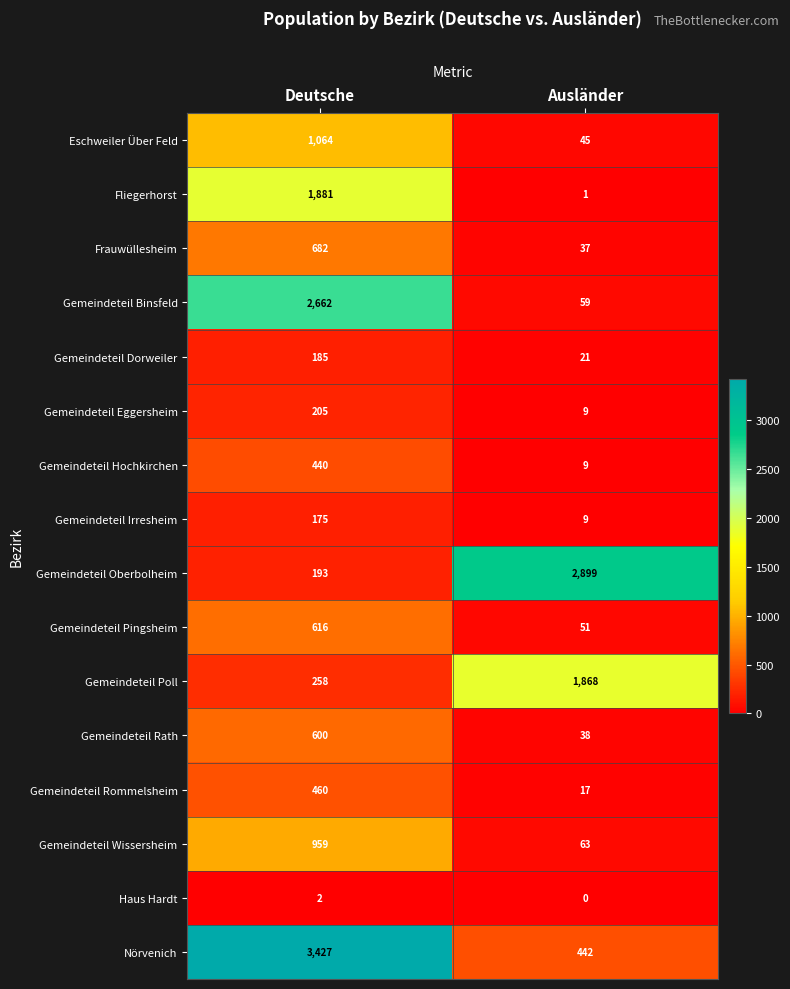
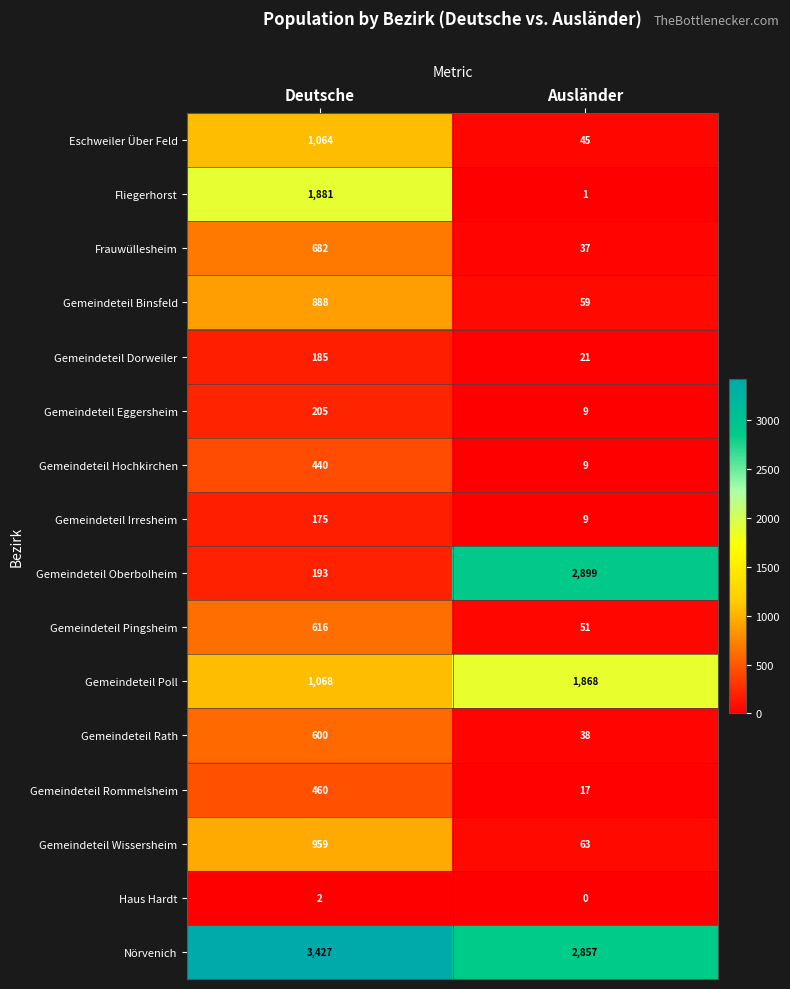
  {
    "Eschweiler Über Feld": {
      "Deutsche": "1,064",
      "Ausländer": "45"
    },
    "Fliegerhorst": {
      "Deutsche": "1,881",
      "Ausländer": "1"
    },
    "Frauwüllesheim": {
      "Deutsche": "682",
      "Ausländer": "37"
    },
    "Gemeindeteil Binsfeld": {
-     "Deutsche": "2,662",
+     "Deutsche": "888",
      "Ausländer": "59"
    },
    "Gemeindeteil Dorweiler": {
      "Deutsche": "185",
      "Ausländer": "21"
    },
    "Gemeindeteil Eggersheim": {
      "Deutsche": "205",
      "Ausländer": "9"
    },
    "Gemeindeteil Hochkirchen": {
      "Deutsche": "440",
      "Ausländer": "9"
    },
    "Gemeindeteil Irresheim": {
      "Deutsche": "175",
      "Ausländer": "9"
    },
    "Gemeindeteil Oberbolheim": {
      "Deutsche": "193",
      "Ausländer": "2,899"
    },
    "Gemeindeteil Pingsheim": {
      "Deutsche": "616",
      "Ausländer": "51"
    },
    "Gemeindeteil Poll": {
-     "Deutsche": "258",
+     "Deutsche": "1,068",
      "Ausländer": "1,868"
    },
    "Gemeindeteil Rath": {
      "Deutsche": "600",
      "Ausländer": "38"
    },
    "Gemeindeteil Rommelsheim": {
      "Deutsche": "460",
      "Ausländer": "17"
    },
    "Gemeindeteil Wissersheim": {
      "Deutsche": "959",
      "Ausländer": "63"
    },
    "Haus Hardt": {
      "Deutsche": "2",
      "Ausländer": "0"
    },
    "Nörvenich": {
      "Deutsche": "3,427",
-     "Ausländer": "442"
+     "Ausländer": "2,857"
    }
  }
